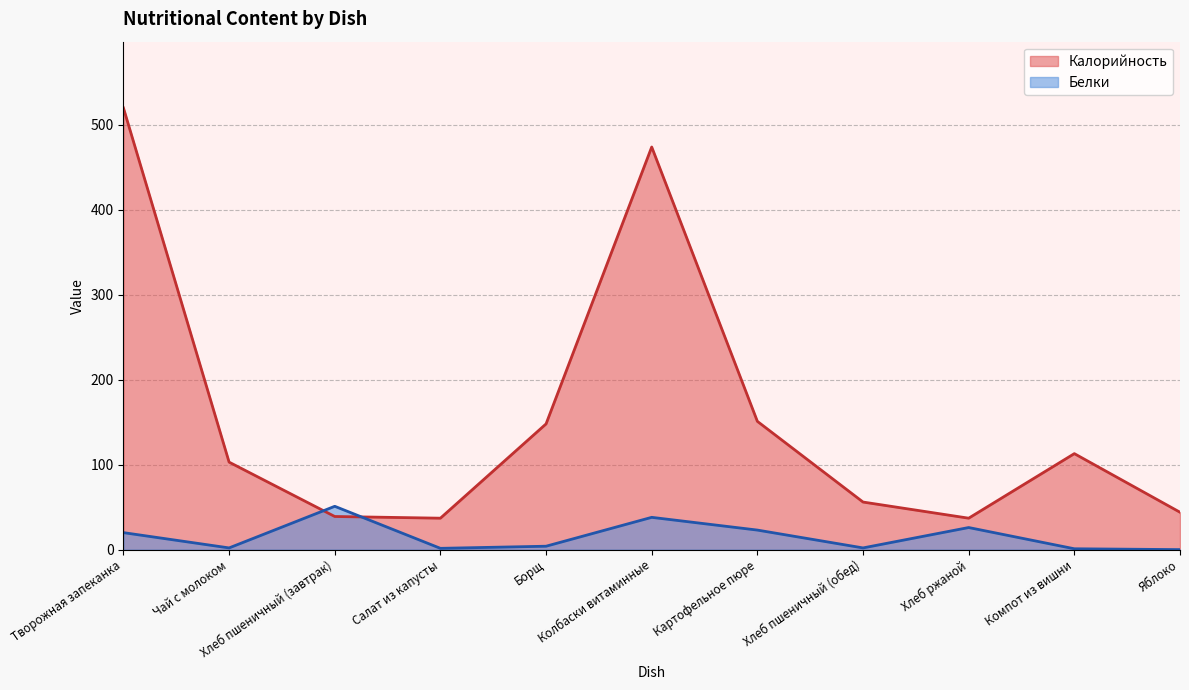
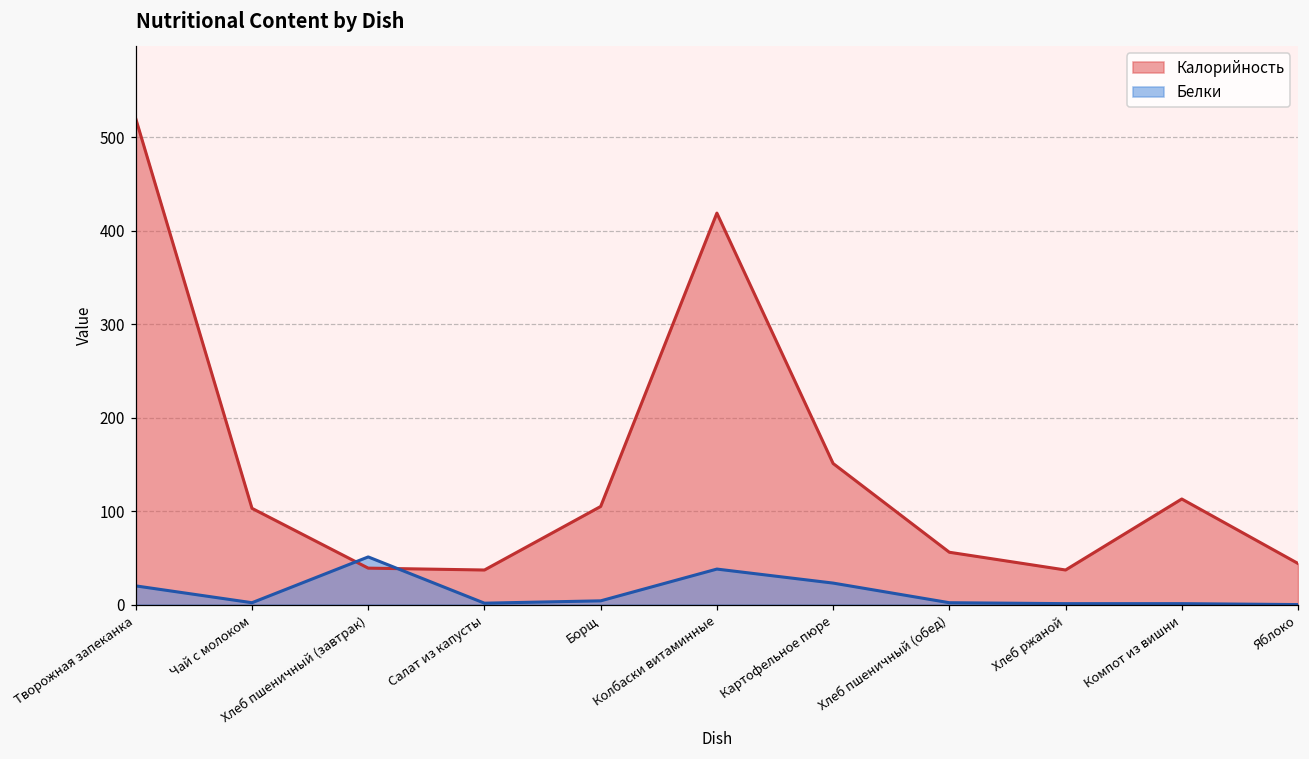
  {
    "Калорийность": {
      "Творожная запеканка": 520,
      "Чай с молоком": 100,
      "Хлеб пшеничный (завтрак)": 40,
      "Салат из капусты": 40,
-     "Борщ": 150,
-     "Колбаски витаминные": 470,
+     "Борщ": 110,
+     "Колбаски витаминные": 420,
      "Картофельное пюре": 150,
      "Хлеб пшеничный (обед)": 60,
      "Хлеб ржаной": 40,
      "Компот из вишни": 110,
      "Яблоко": 40
    },
    "Белки": {
      "Творожная запеканка": 20,
      "Чай с молоком": 0,
      "Хлеб пшеничный (завтрак)": 50,
      "Салат из капусты": 0,
      "Борщ": 0,
      "Колбаски витаминные": 40,
      "Картофельное пюре": 20,
      "Хлеб пшеничный (обед)": 0,
-     "Хлеб ржаной": 30,
+     "Хлеб ржаной": 0,
      "Компот из вишни": 0,
      "Яблоко": 0
    }
  }
